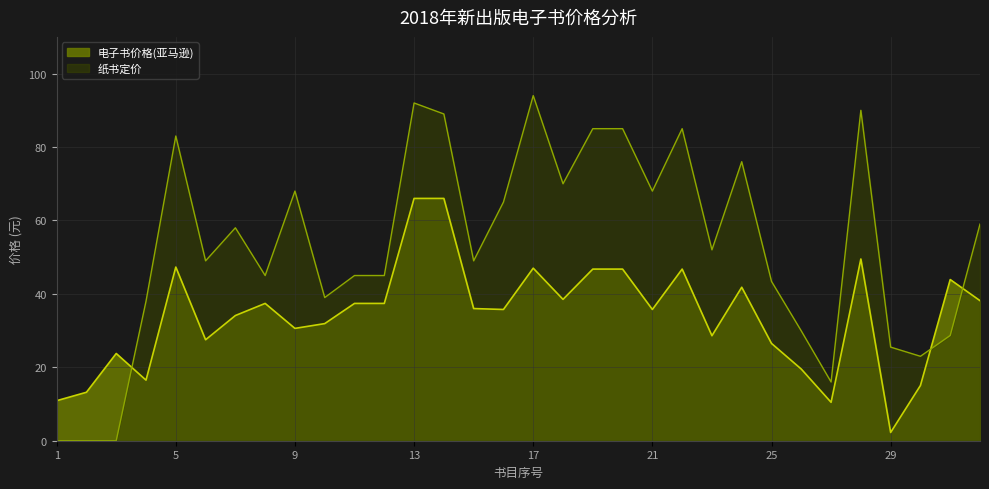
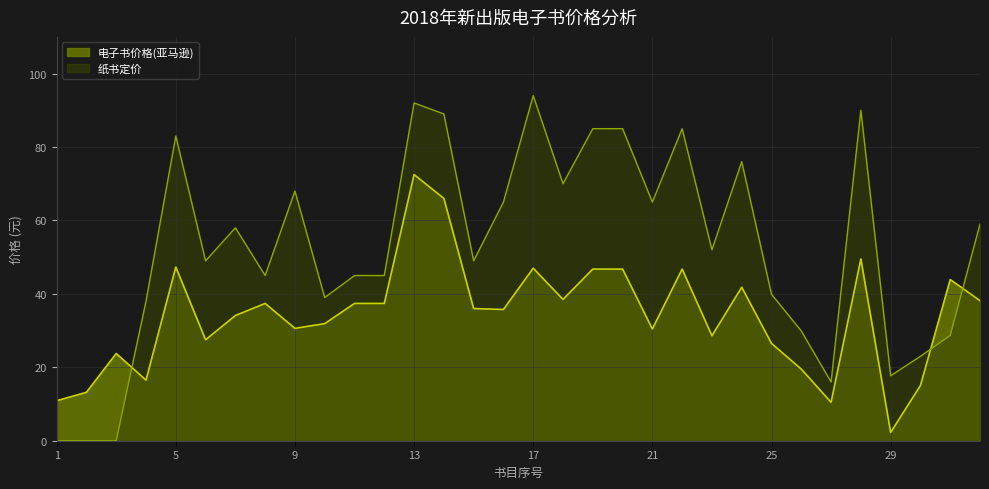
  {
    "电子书价格(亚马逊)": {
      "1": 11,
      "5": 47,
      "9": 31,
-     "13": 66,
+     "13": 73,
      "17": 47,
-     "21": 36,
+     "21": 30,
      "25": 27,
      "29": 2
    },
    "纸书定价": {
      "1": 0,
      "5": 83,
      "9": 68,
      "13": 92,
      "17": 94,
-     "21": 68,
-     "25": 43,
-     "29": 26
+     "21": 65,
+     "25": 40,
+     "29": 18
    }
  }
